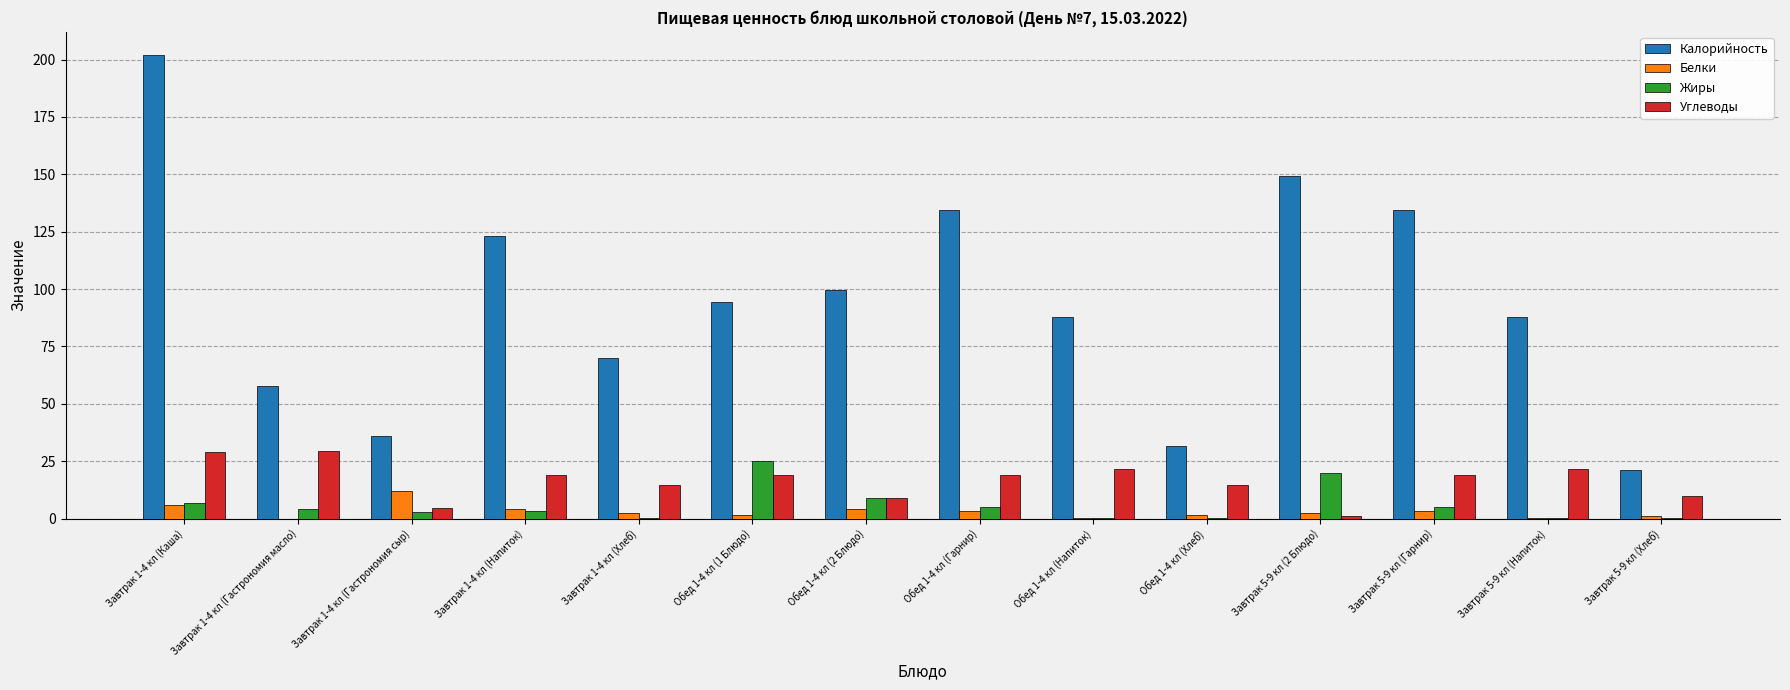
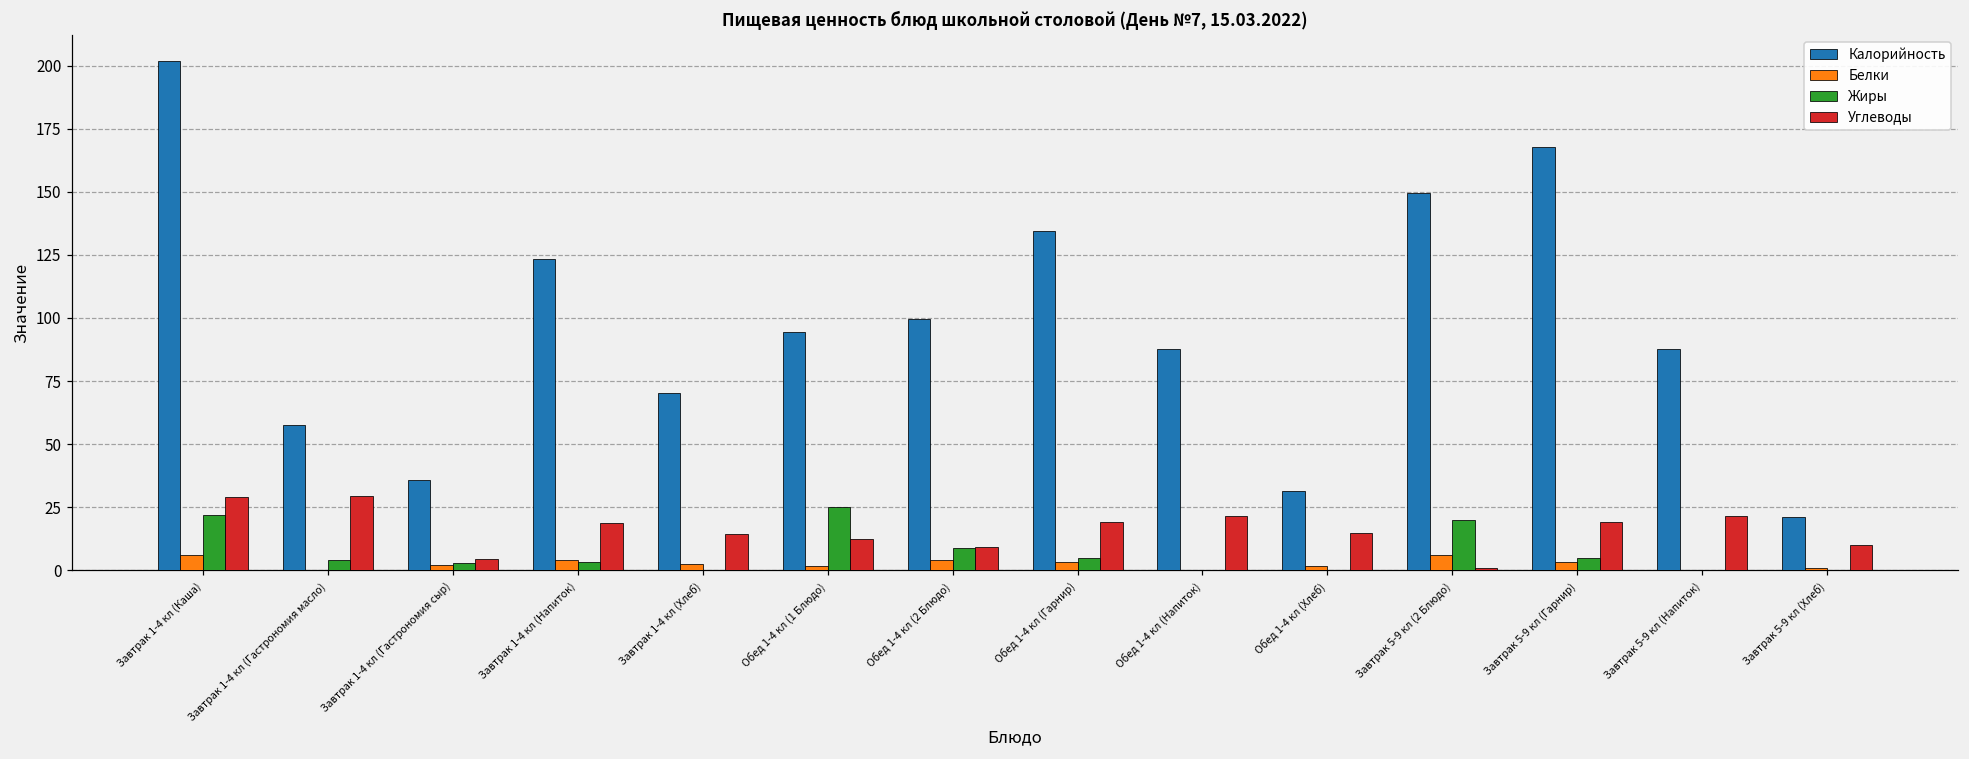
  {
    "Калорийность": {
      "Завтрак 1-4 кл (Каша)": 202,
      "Завтрак 1-4 кл (Гастрономия масло)": 58,
      "Завтрак 1-4 кл (Гастрономия сыр)": 36,
      "Завтрак 1-4 кл (Напиток)": 123,
      "Завтрак 1-4 кл (Хлеб)": 70,
      "Обед 1-4 кл (1 Блюдо)": 94,
      "Обед 1-4 кл (2 Блюдо)": 100,
      "Обед 1-4 кл (Гарнир)": 135,
      "Обед 1-4 кл (Напиток)": 88,
      "Обед 1-4 кл (Хлеб)": 31,
      "Завтрак 5-9 кл (2 Блюдо)": 149,
-     "Завтрак 5-9 кл (Гарнир)": 135,
+     "Завтрак 5-9 кл (Гарнир)": 168,
      "Завтрак 5-9 кл (Напиток)": 88,
      "Завтрак 5-9 кл (Хлеб)": 21
    },
    "Белки": {
      "Завтрак 1-4 кл (Каша)": 6,
-     "Завтрак 1-4 кл (Гастрономия сыр)": 12,
+     "Завтрак 1-4 кл (Гастрономия сыр)": 2,
      "Завтрак 1-4 кл (Напиток)": 4,
      "Завтрак 1-4 кл (Хлеб)": 2,
      "Обед 1-4 кл (1 Блюдо)": 2,
      "Обед 1-4 кл (2 Блюдо)": 4,
      "Обед 1-4 кл (Гарнир)": 3,
      "Обед 1-4 кл (Хлеб)": 2,
-     "Завтрак 5-9 кл (2 Блюдо)": 2,
+     "Завтрак 5-9 кл (2 Блюдо)": 6,
      "Завтрак 5-9 кл (Гарнир)": 3,
      "Завтрак 5-9 кл (Хлеб)": 1
    },
    "Жиры": {
-     "Завтрак 1-4 кл (Каша)": 7,
+     "Завтрак 1-4 кл (Каша)": 22,
      "Завтрак 1-4 кл (Гастрономия масло)": 4,
      "Завтрак 1-4 кл (Гастрономия сыр)": 3,
      "Завтрак 1-4 кл (Напиток)": 3,
      "Обед 1-4 кл (1 Блюдо)": 25,
      "Обед 1-4 кл (2 Блюдо)": 9,
      "Обед 1-4 кл (Гарнир)": 5,
      "Завтрак 5-9 кл (2 Блюдо)": 20,
      "Завтрак 5-9 кл (Гарнир)": 5
    },
    "Углеводы": {
      "Завтрак 1-4 кл (Каша)": 29,
      "Завтрак 1-4 кл (Гастрономия масло)": 29,
      "Завтрак 1-4 кл (Гастрономия сыр)": 4,
      "Завтрак 1-4 кл (Напиток)": 19,
      "Завтрак 1-4 кл (Хлеб)": 14,
-     "Обед 1-4 кл (1 Блюдо)": 19,
+     "Обед 1-4 кл (1 Блюдо)": 12,
      "Обед 1-4 кл (2 Блюдо)": 9,
      "Обед 1-4 кл (Гарнир)": 19,
      "Обед 1-4 кл (Напиток)": 21,
      "Обед 1-4 кл (Хлеб)": 15,
      "Завтрак 5-9 кл (Гарнир)": 19,
      "Завтрак 5-9 кл (Напиток)": 21,
      "Завтрак 5-9 кл (Хлеб)": 10
    }
  }
